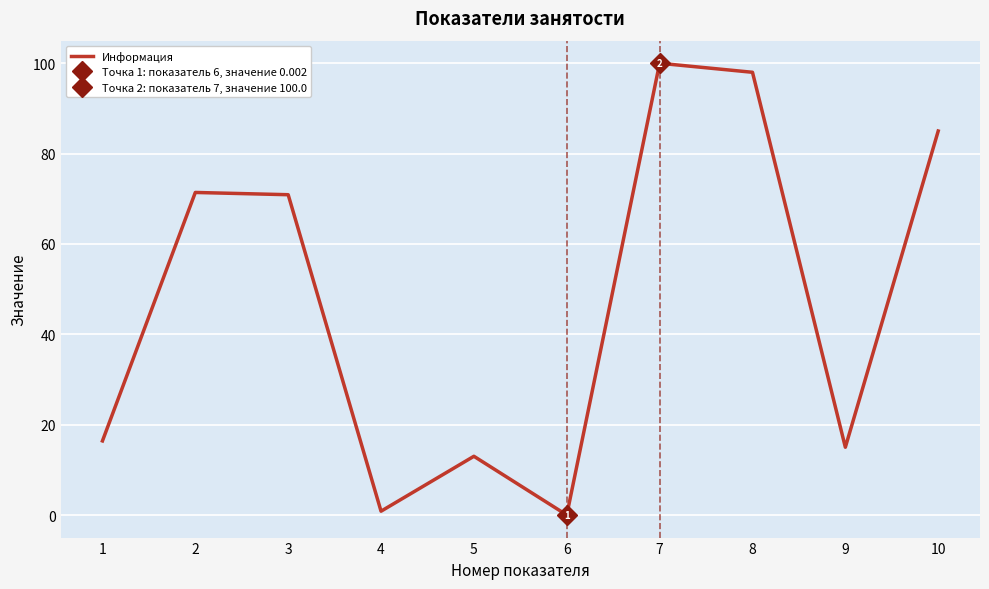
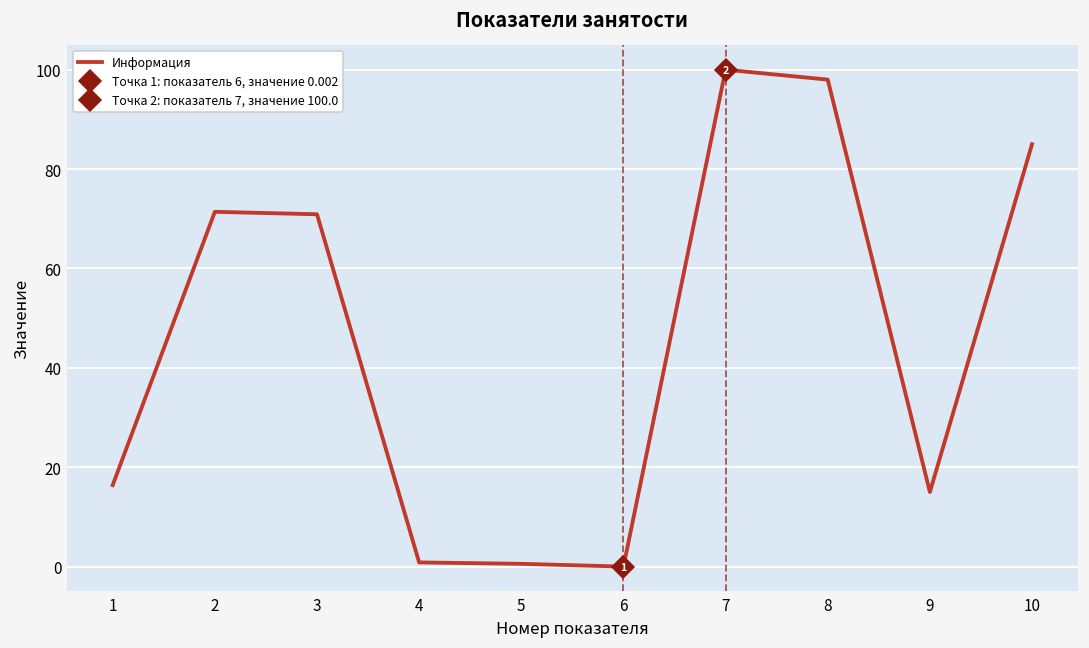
  {
    "Информация": {
      "1": 16,
      "2": 71,
      "3": 71,
      "4": 1,
-     "5": 13,
+     "5": 1,
      "8": 98,
      "9": 15,
      "10": 85
    }
  }
